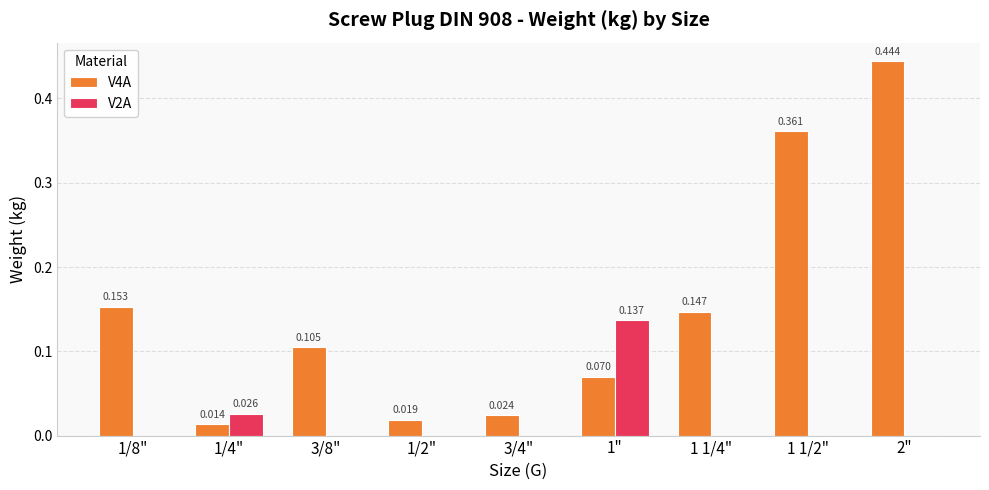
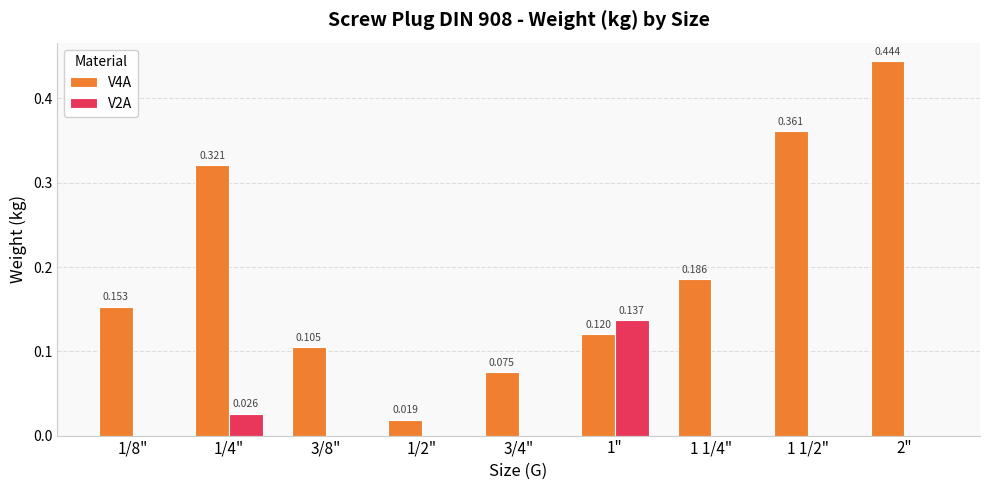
  {
    "V4A": {
      "1/8\"": 0.153,
-     "1/4\"": 0.014,
+     "1/4\"": 0.321,
      "3/8\"": 0.105,
      "1/2\"": 0.019,
-     "3/4\"": 0.024,
-     "1\"": 0.070,
-     "1 1/4\"": 0.147,
+     "3/4\"": 0.075,
+     "1\"": 0.120,
+     "1 1/4\"": 0.186,
      "1 1/2\"": 0.361,
      "2\"": 0.444
    },
    "V2A": {
      "1/4\"": 0.026,
      "1\"": 0.137
    }
  }
